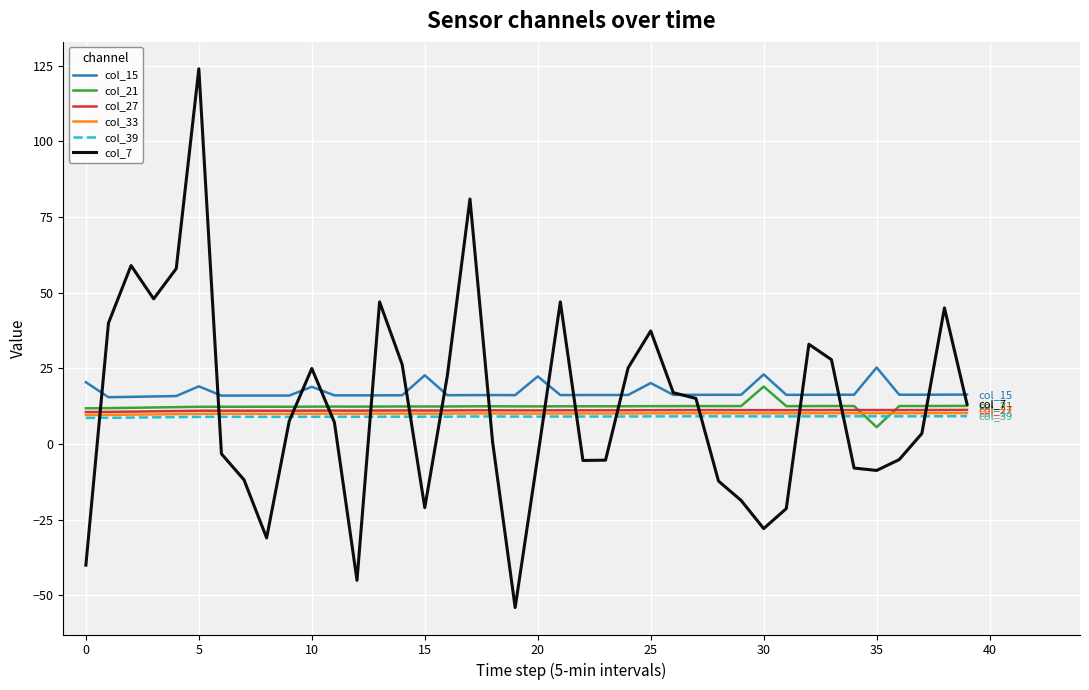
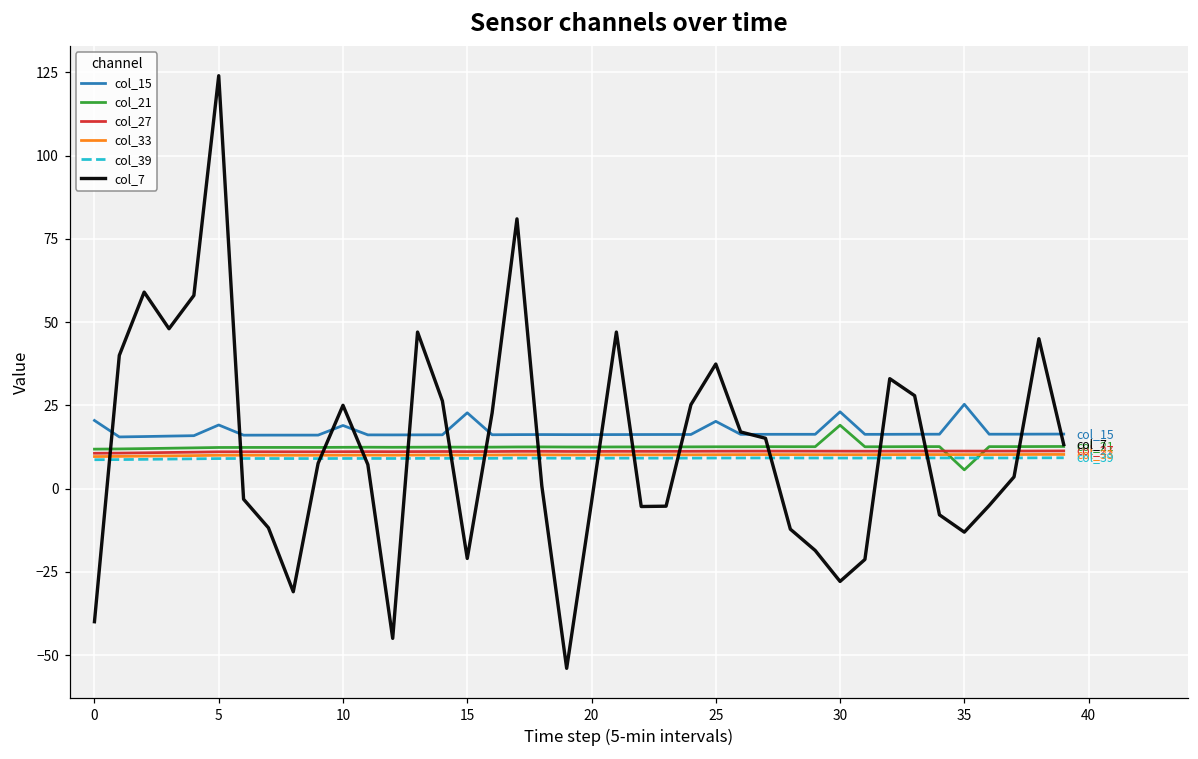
  {
    "col_15": {
      "0": 20,
      "5": 19,
      "10": 19,
      "15": 23,
-     "20": 22,
+     "20": 16,
      "25": 20,
      "30": 23,
      "35": 25
    },
    "col_21": {
      "0": 12,
      "5": 12,
      "10": 12,
      "15": 12,
      "20": 12,
      "25": 13,
      "30": 19,
      "35": 6
    },
    "col_27": {
      "0": 11,
      "5": 11,
      "10": 11,
      "15": 11,
      "20": 11,
      "25": 11,
      "30": 11,
      "35": 11
    },
    "col_33": {
      "0": 10,
      "5": 10,
      "10": 10,
      "15": 10,
      "20": 10,
      "25": 10,
      "30": 10,
      "35": 10
    },
    "col_39": {
      "0": 9,
      "5": 9,
      "10": 9,
      "15": 9,
      "20": 9,
      "25": 9,
      "30": 9,
      "35": 9
    },
    "col_7": {
      "0": -40,
      "5": 124,
      "10": 25,
      "15": -21,
      "20": -4,
      "25": 37,
      "30": -28,
-     "35": -9
+     "35": -13
    }
  }
